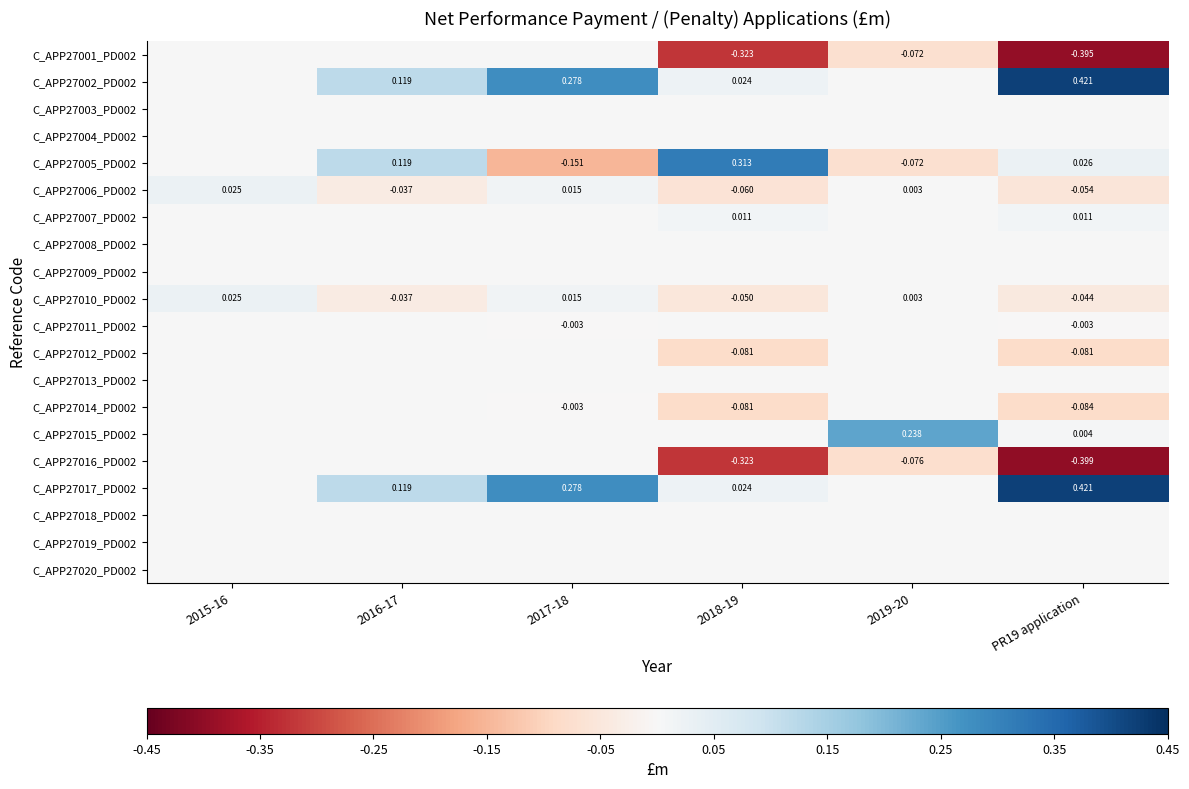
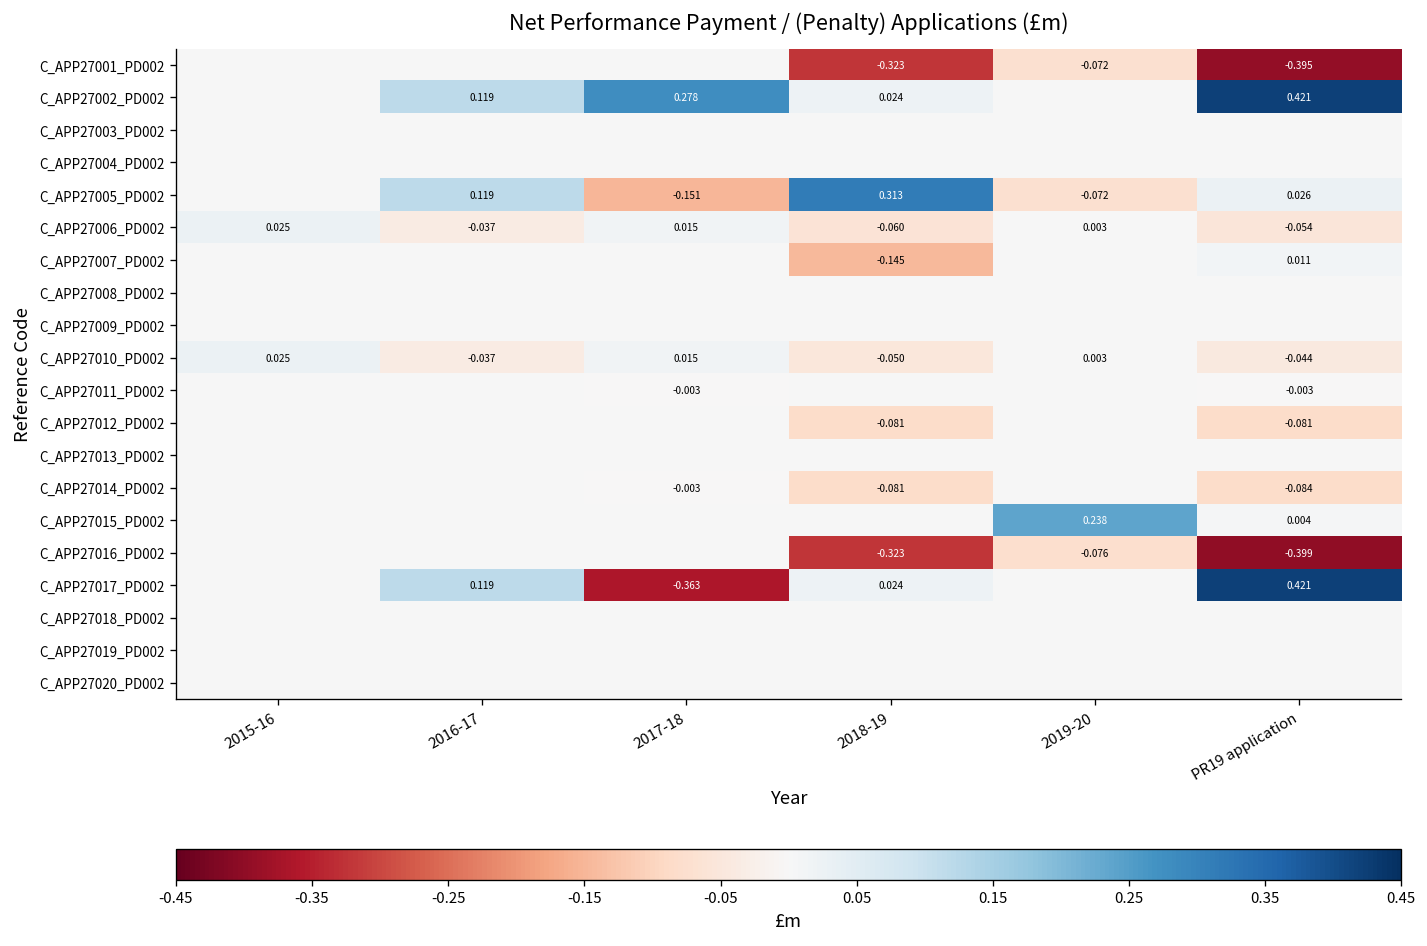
  {
    "C_APP27001_PD002": {
      "2018-19": -0.323,
      "2019-20": -0.072,
      "PR19 application": -0.395
    },
    "C_APP27002_PD002": {
      "2016-17": 0.119,
      "2017-18": 0.278,
      "2018-19": 0.024,
      "PR19 application": 0.421
    },
    "C_APP27005_PD002": {
      "2016-17": 0.119,
      "2017-18": -0.151,
      "2018-19": 0.313,
      "2019-20": -0.072,
      "PR19 application": 0.026
    },
    "C_APP27006_PD002": {
      "2015-16": 0.025,
      "2016-17": -0.037,
      "2017-18": 0.015,
      "2018-19": -0.060,
      "2019-20": 0.003,
      "PR19 application": -0.054
    },
    "C_APP27007_PD002": {
-     "2018-19": 0.011,
+     "2018-19": -0.145,
      "PR19 application": 0.011
    },
    "C_APP27010_PD002": {
      "2015-16": 0.025,
      "2016-17": -0.037,
      "2017-18": 0.015,
      "2018-19": -0.050,
      "2019-20": 0.003,
      "PR19 application": -0.044
    },
    "C_APP27011_PD002": {
      "2017-18": -0.003,
      "PR19 application": -0.003
    },
    "C_APP27012_PD002": {
      "2018-19": -0.081,
      "PR19 application": -0.081
    },
    "C_APP27014_PD002": {
      "2017-18": -0.003,
      "2018-19": -0.081,
      "PR19 application": -0.084
    },
    "C_APP27015_PD002": {
      "2019-20": 0.238,
      "PR19 application": 0.004
    },
    "C_APP27016_PD002": {
      "2018-19": -0.323,
      "2019-20": -0.076,
      "PR19 application": -0.399
    },
    "C_APP27017_PD002": {
      "2016-17": 0.119,
-     "2017-18": 0.278,
+     "2017-18": -0.363,
      "2018-19": 0.024,
      "PR19 application": 0.421
    }
  }
